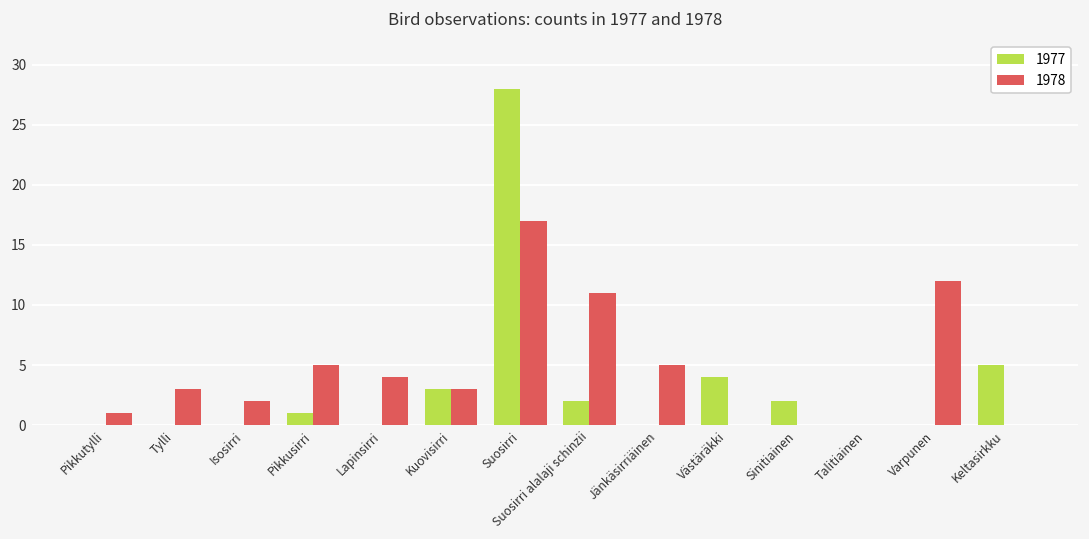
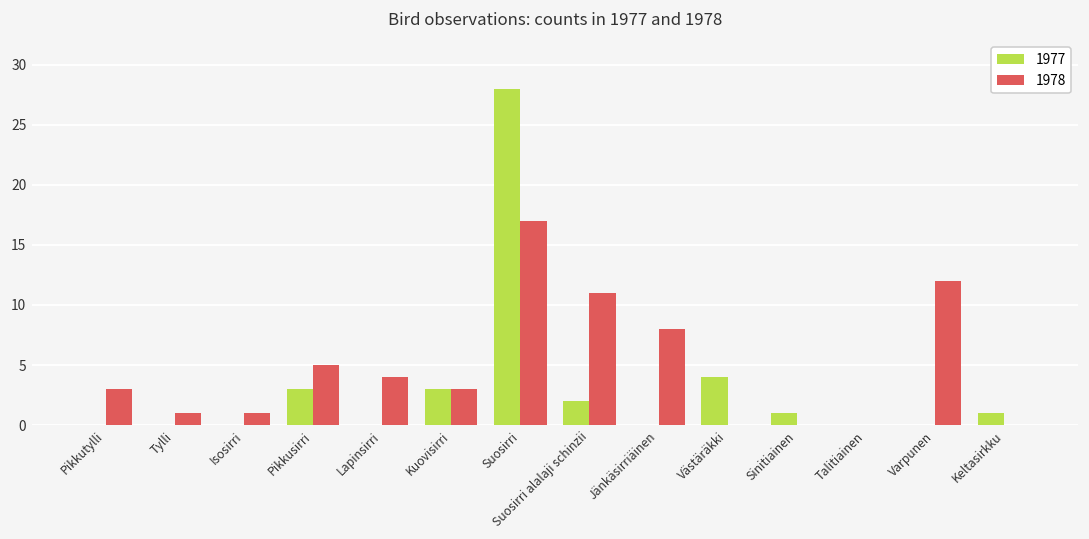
  {
    "1977": {
      "Pikkutylli": 0,
      "Tylli": 0,
      "Isosirri": 0,
-     "Pikkusirri": 1,
+     "Pikkusirri": 3,
      "Lapinsirri": 0,
      "Kuovisirri": 3,
      "Suosirri": 28,
      "Suosirri alalaji schinzii": 2,
      "Jänkäsirriäinen": 0,
      "Västäräkki": 4,
-     "Sinitiainen": 2,
+     "Sinitiainen": 1,
      "Talitiainen": 0,
      "Varpunen": 0,
-     "Keltasirkku": 5
+     "Keltasirkku": 1
    },
    "1978": {
-     "Pikkutylli": 1,
-     "Tylli": 3,
-     "Isosirri": 2,
+     "Pikkutylli": 3,
+     "Tylli": 1,
+     "Isosirri": 1,
      "Pikkusirri": 5,
      "Lapinsirri": 4,
      "Kuovisirri": 3,
      "Suosirri": 17,
      "Suosirri alalaji schinzii": 11,
-     "Jänkäsirriäinen": 5,
+     "Jänkäsirriäinen": 8,
      "Västäräkki": 0,
      "Sinitiainen": 0,
      "Talitiainen": 0,
      "Varpunen": 12,
      "Keltasirkku": 0
    }
  }
